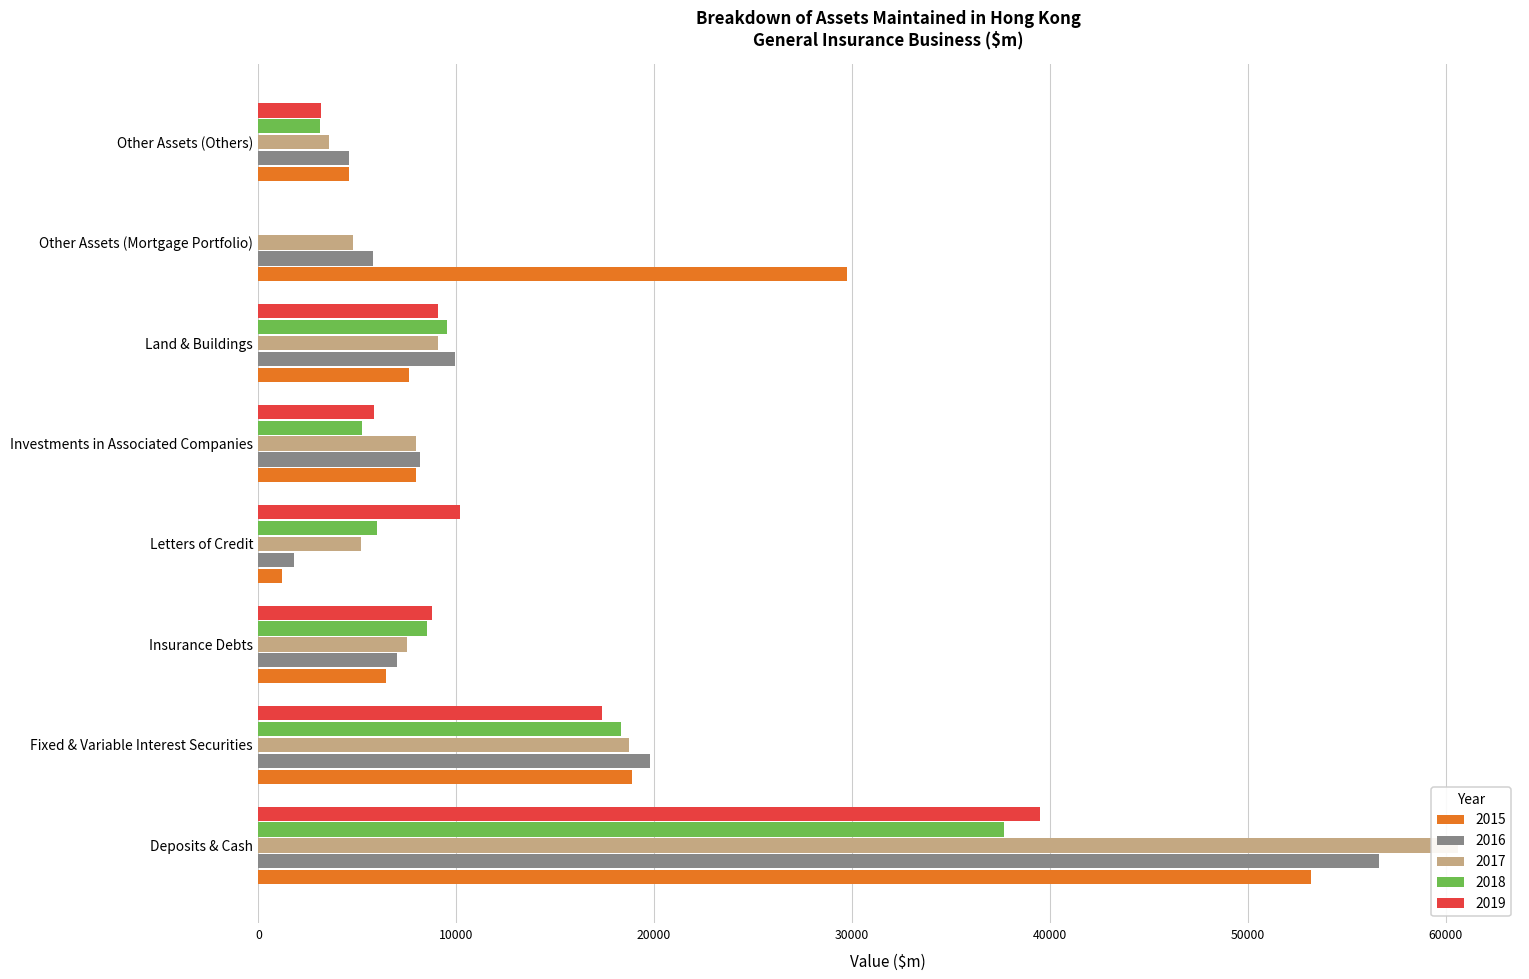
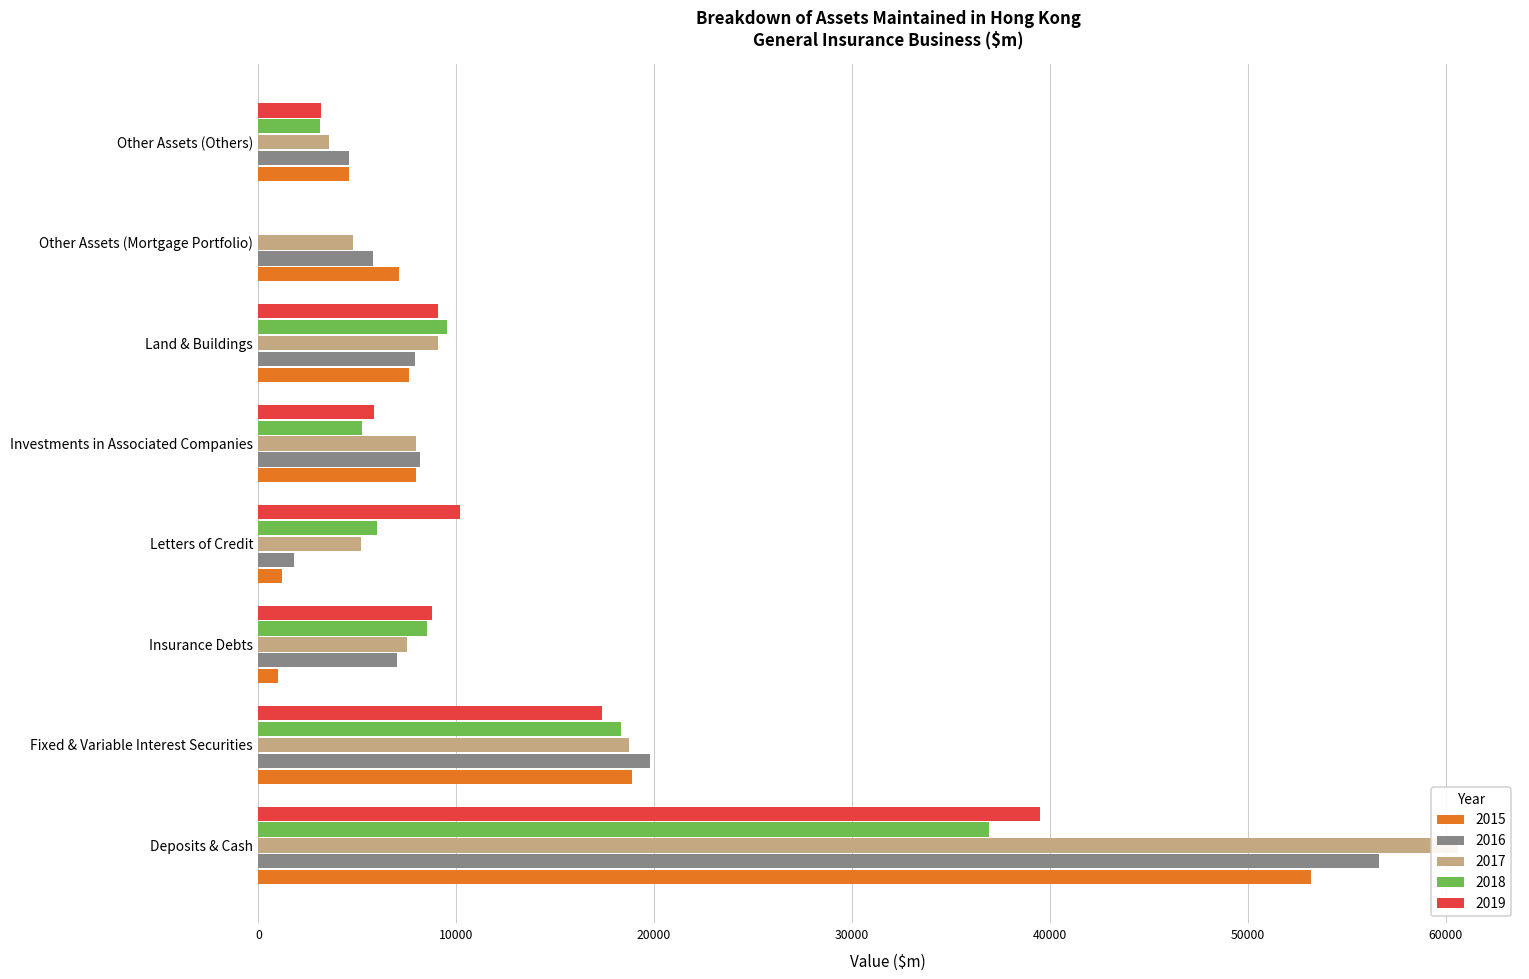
  {
    "2015": {
      "Other Assets (Others)": 4600,
-     "Other Assets (Mortgage Portfolio)": 29800,
+     "Other Assets (Mortgage Portfolio)": 7100,
      "Land & Buildings": 7600,
      "Investments in Associated Companies": 7900,
      "Letters of Credit": 1200,
-     "Insurance Debts": 6500,
+     "Insurance Debts": 1000,
      "Fixed & Variable Interest Securities": 18900,
      "Deposits & Cash": 53200
    },
    "2016": {
      "Other Assets (Others)": 4600,
      "Other Assets (Mortgage Portfolio)": 5800,
-     "Land & Buildings": 9900,
+     "Land & Buildings": 7900,
      "Investments in Associated Companies": 8100,
      "Letters of Credit": 1800,
      "Insurance Debts": 7000,
      "Fixed & Variable Interest Securities": 19800,
      "Deposits & Cash": 56600
    },
    "2017": {
      "Other Assets (Others)": 3600,
      "Other Assets (Mortgage Portfolio)": 4800,
      "Land & Buildings": 9100,
      "Investments in Associated Companies": 8000,
      "Letters of Credit": 5200,
      "Insurance Debts": 7500,
      "Fixed & Variable Interest Securities": 18700
    },
    "2018": {
      "Other Assets (Others)": 3100,
      "Other Assets (Mortgage Portfolio)": 0,
      "Land & Buildings": 9500,
      "Investments in Associated Companies": 5200,
      "Letters of Credit": 6000,
      "Insurance Debts": 8500,
      "Fixed & Variable Interest Securities": 18300,
-     "Deposits & Cash": 37700
+     "Deposits & Cash": 36900
    },
    "2019": {
      "Other Assets (Others)": 3200,
      "Other Assets (Mortgage Portfolio)": 0,
      "Land & Buildings": 9100,
      "Investments in Associated Companies": 5800,
      "Letters of Credit": 10200,
      "Insurance Debts": 8800,
      "Fixed & Variable Interest Securities": 17400,
      "Deposits & Cash": 39500
    }
  }
